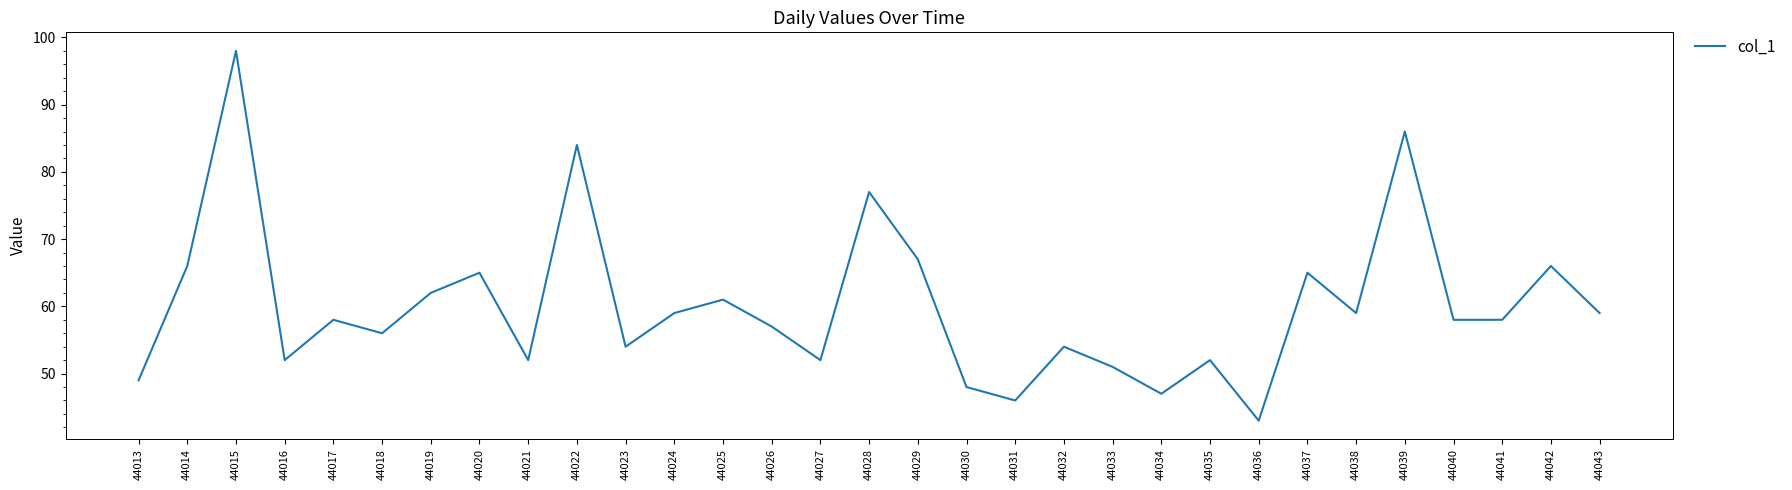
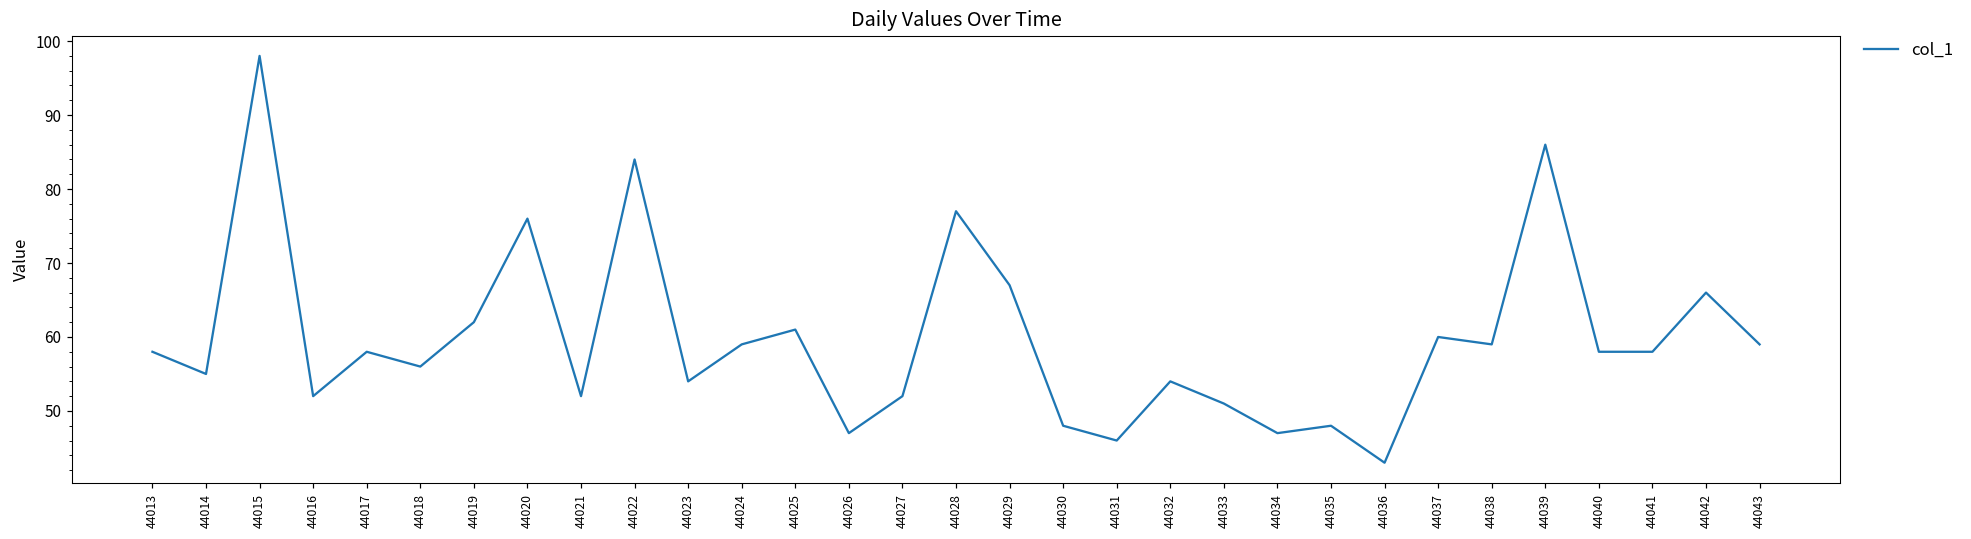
  {
-   "44013": 49,
-   "44014": 66,
+   "44013": 58,
+   "44014": 55,
    "44015": 98,
    "44016": 52,
    "44017": 58,
    "44018": 56,
    "44019": 62,
-   "44020": 65,
+   "44020": 76,
    "44021": 52,
    "44022": 84,
    "44023": 54,
    "44024": 59,
    "44025": 61,
-   "44026": 57,
+   "44026": 47,
    "44027": 52,
    "44028": 77,
    "44029": 67,
    "44030": 48,
    "44031": 46,
    "44032": 54,
    "44033": 51,
    "44034": 47,
-   "44035": 52,
+   "44035": 48,
    "44036": 43,
-   "44037": 65,
+   "44037": 60,
    "44038": 59,
    "44039": 86,
    "44040": 58,
    "44041": 58,
    "44042": 66,
    "44043": 59
  }
